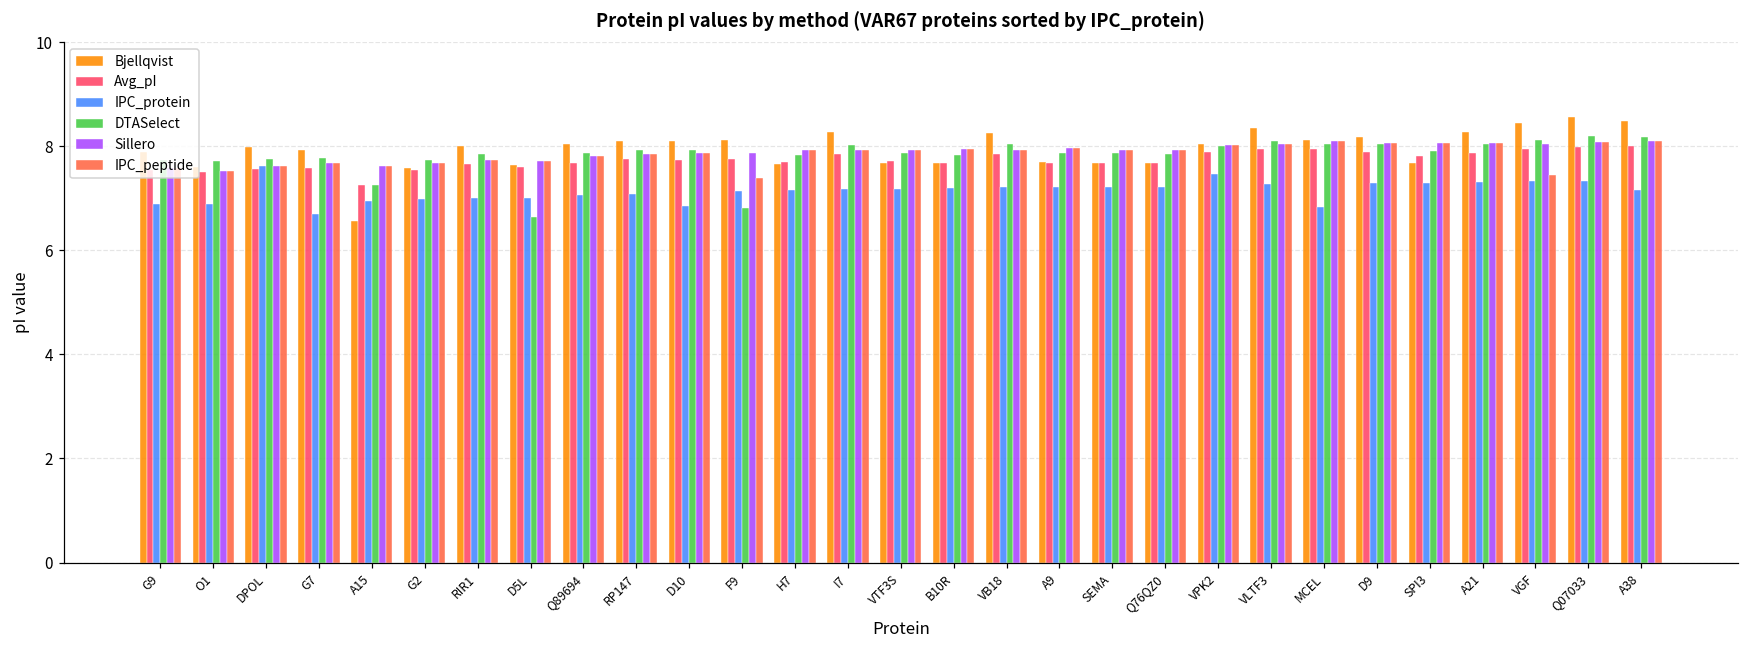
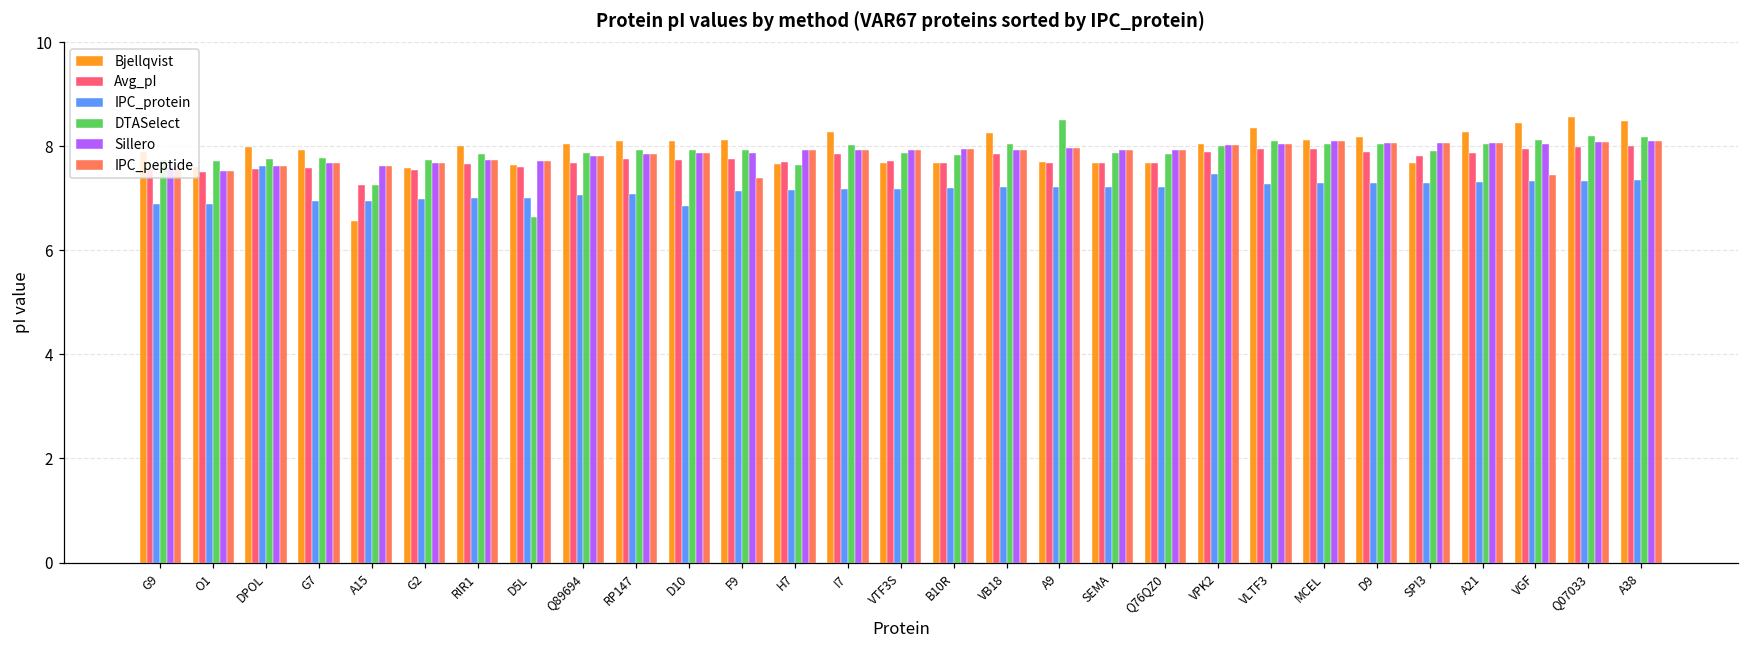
  {
    "Bjellqvist": {
      "DPOL": 8.0,
      "G7": 7.9,
      "A15": 6.6,
      "G2": 7.6,
      "RIR1": 8.0,
      "D5L": 7.6,
      "Q89694": 8.1,
      "RP147": 8.1,
      "D10": 8.1,
      "F9": 8.1,
      "H7": 7.7,
      "I7": 8.3,
      "VTF3S": 7.7,
      "B10R": 7.7,
      "VB18": 8.3,
      "A9": 7.7,
      "SEMA": 7.7,
      "Q76QZ0": 7.7,
      "VPK2": 8.0,
      "VLTF3": 8.3,
      "MCEL": 8.1,
      "D9": 8.2,
      "SPI3": 7.7,
      "A21": 8.3,
      "VGF": 8.4,
      "Q07033": 8.6,
      "A38": 8.5
    },
    "IPC_protein": {
      "G9": 6.9,
      "O1": 6.9,
      "DPOL": 7.6,
-     "G7": 6.7,
+     "G7": 7.0,
      "A15": 7.0,
      "G2": 7.0,
      "RIR1": 7.0,
      "D5L": 7.0,
      "Q89694": 7.1,
      "RP147": 7.1,
      "D10": 6.8,
      "F9": 7.1,
      "H7": 7.2,
      "I7": 7.2,
      "VTF3S": 7.2,
      "B10R": 7.2,
      "VB18": 7.2,
      "A9": 7.2,
      "SEMA": 7.2,
      "Q76QZ0": 7.2,
      "VPK2": 7.5,
      "VLTF3": 7.3,
-     "MCEL": 6.8,
+     "MCEL": 7.3,
      "D9": 7.3,
      "SPI3": 7.3,
      "A21": 7.3,
      "VGF": 7.3,
      "Q07033": 7.3,
-     "A38": 7.2
+     "A38": 7.4
    },
    "DTASelect": {
      "O1": 7.7,
      "DPOL": 7.8,
      "G7": 7.8,
      "A15": 7.2,
      "G2": 7.7,
      "RIR1": 7.8,
      "D5L": 6.6,
      "Q89694": 7.9,
      "RP147": 7.9,
      "D10": 7.9,
-     "F9": 6.8,
-     "H7": 7.8,
+     "F9": 7.9,
+     "H7": 7.6,
      "I7": 8.0,
      "VTF3S": 7.9,
      "B10R": 7.8,
      "VB18": 8.0,
-     "A9": 7.9,
+     "A9": 8.5,
      "SEMA": 7.9,
      "Q76QZ0": 7.8,
      "VPK2": 8.0,
      "VLTF3": 8.1,
      "MCEL": 8.1,
      "D9": 8.0,
      "SPI3": 7.9,
      "A21": 8.1,
      "VGF": 8.1,
      "Q07033": 8.2,
      "A38": 8.2
    },
    "Sillero": {
      "O1": 7.5,
      "DPOL": 7.6,
      "G7": 7.7,
      "A15": 7.6,
      "G2": 7.7,
      "RIR1": 7.7,
      "D5L": 7.7,
      "Q89694": 7.8,
      "RP147": 7.8,
      "D10": 7.9,
      "F9": 7.9,
      "H7": 7.9,
      "I7": 7.9,
      "VTF3S": 7.9,
      "B10R": 8.0,
      "VB18": 7.9,
      "A9": 8.0,
      "SEMA": 7.9,
      "Q76QZ0": 7.9,
      "VPK2": 8.0,
      "VLTF3": 8.1,
      "MCEL": 8.1,
      "D9": 8.1,
      "SPI3": 8.1,
      "A21": 8.1,
      "VGF": 8.1,
      "Q07033": 8.1,
      "A38": 8.1
    }
  }
